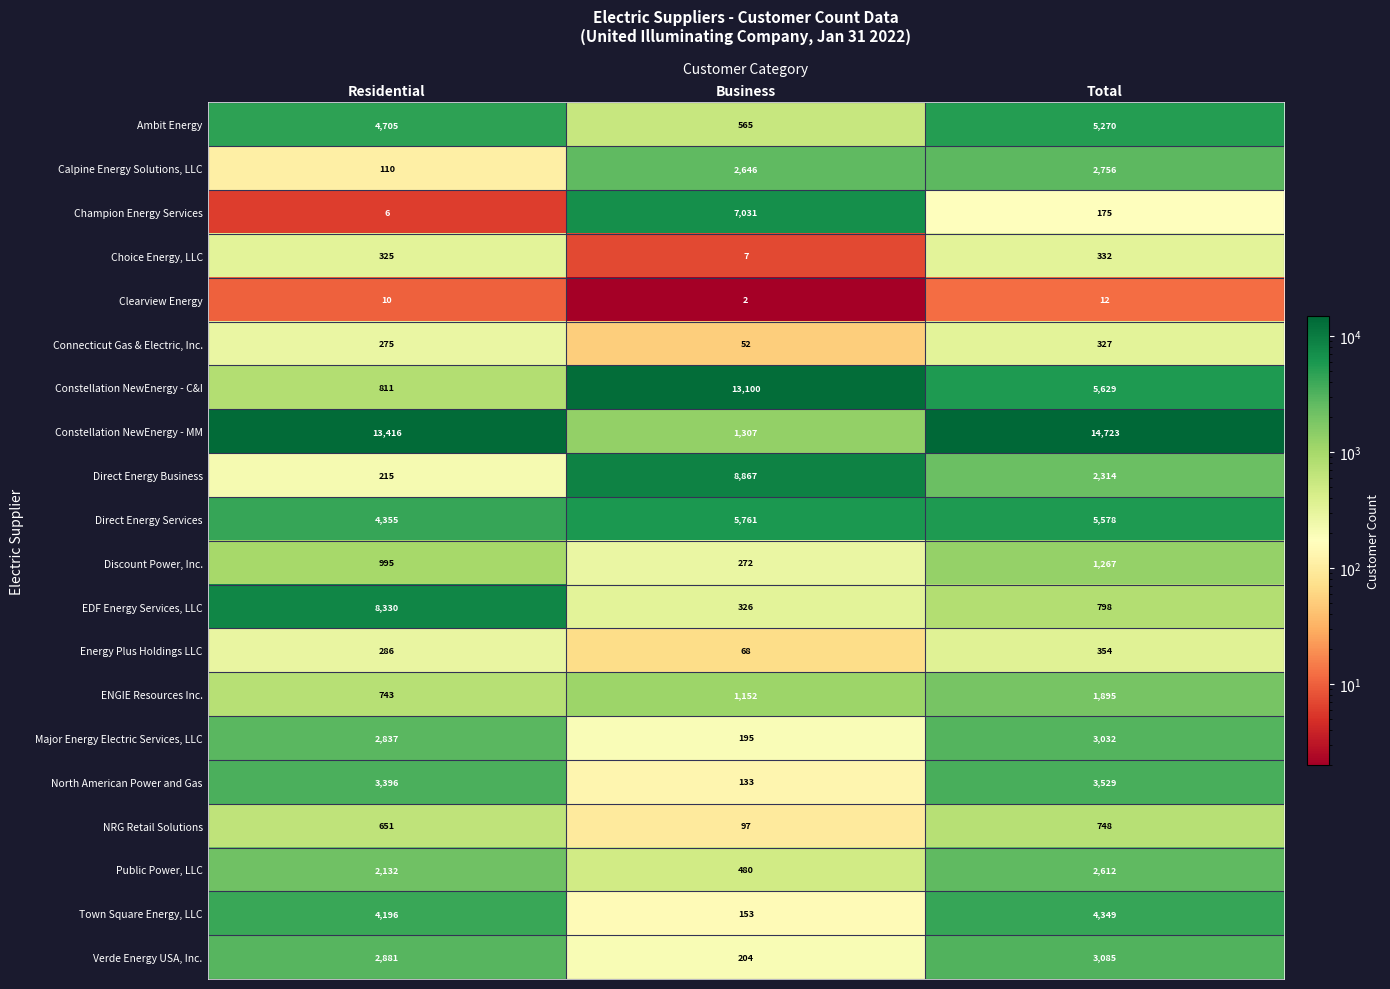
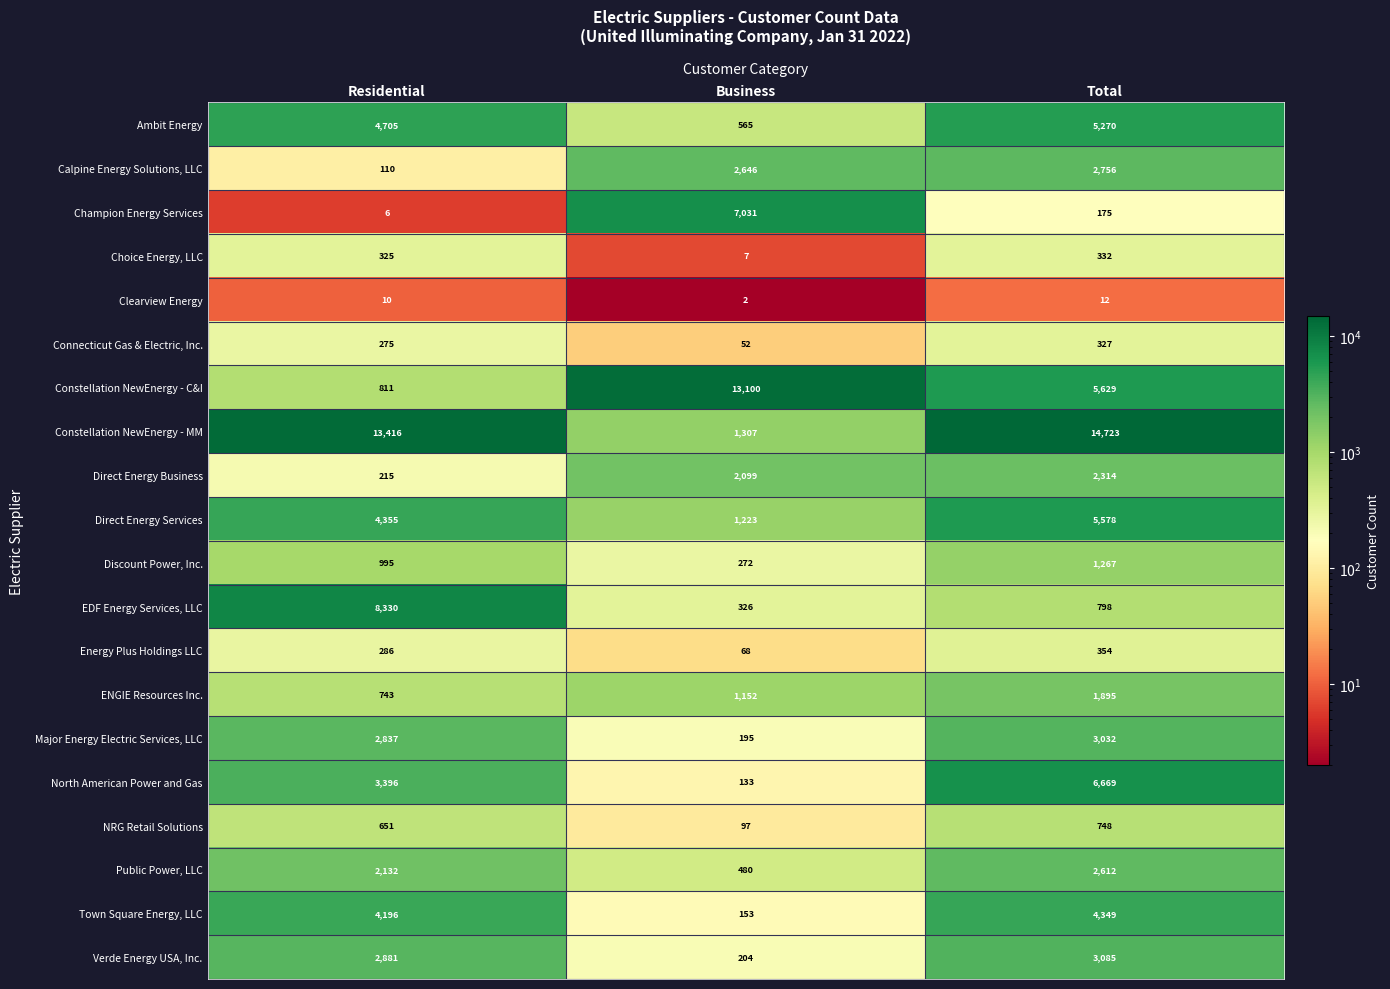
  {
    "Ambit Energy": {
      "Residential": "4,705",
      "Business": "565",
      "Total": "5,270"
    },
    "Calpine Energy Solutions, LLC": {
      "Residential": "110",
      "Business": "2,646",
      "Total": "2,756"
    },
    "Champion Energy Services": {
      "Residential": "6",
      "Business": "7,031",
      "Total": "175"
    },
    "Choice Energy, LLC": {
      "Residential": "325",
      "Business": "7",
      "Total": "332"
    },
    "Clearview Energy": {
      "Residential": "10",
      "Business": "2",
      "Total": "12"
    },
    "Connecticut Gas & Electric, Inc.": {
      "Residential": "275",
      "Business": "52",
      "Total": "327"
    },
    "Constellation NewEnergy - C&I": {
      "Residential": "811",
      "Business": "13,100",
      "Total": "5,629"
    },
    "Constellation NewEnergy - MM": {
      "Residential": "13,416",
      "Business": "1,307",
      "Total": "14,723"
    },
    "Direct Energy Business": {
      "Residential": "215",
-     "Business": "8,867",
+     "Business": "2,099",
      "Total": "2,314"
    },
    "Direct Energy Services": {
      "Residential": "4,355",
-     "Business": "5,761",
+     "Business": "1,223",
      "Total": "5,578"
    },
    "Discount Power, Inc.": {
      "Residential": "995",
      "Business": "272",
      "Total": "1,267"
    },
    "EDF Energy Services, LLC": {
      "Residential": "8,330",
      "Business": "326",
      "Total": "798"
    },
    "Energy Plus Holdings LLC": {
      "Residential": "286",
      "Business": "68",
      "Total": "354"
    },
    "ENGIE Resources Inc.": {
      "Residential": "743",
      "Business": "1,152",
      "Total": "1,895"
    },
    "Major Energy Electric Services, LLC": {
      "Residential": "2,837",
      "Business": "195",
      "Total": "3,032"
    },
    "North American Power and Gas": {
      "Residential": "3,396",
      "Business": "133",
-     "Total": "3,529"
+     "Total": "6,669"
    },
    "NRG Retail Solutions": {
      "Residential": "651",
      "Business": "97",
      "Total": "748"
    },
    "Public Power, LLC": {
      "Residential": "2,132",
      "Business": "480",
      "Total": "2,612"
    },
    "Town Square Energy, LLC": {
      "Residential": "4,196",
      "Business": "153",
      "Total": "4,349"
    },
    "Verde Energy USA, Inc.": {
      "Residential": "2,881",
      "Business": "204",
      "Total": "3,085"
    }
  }
